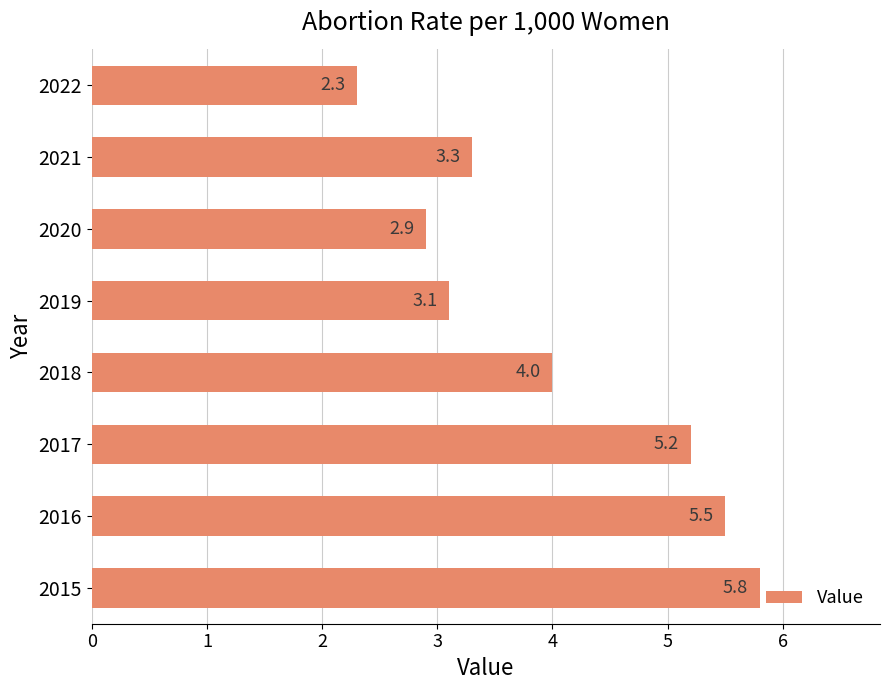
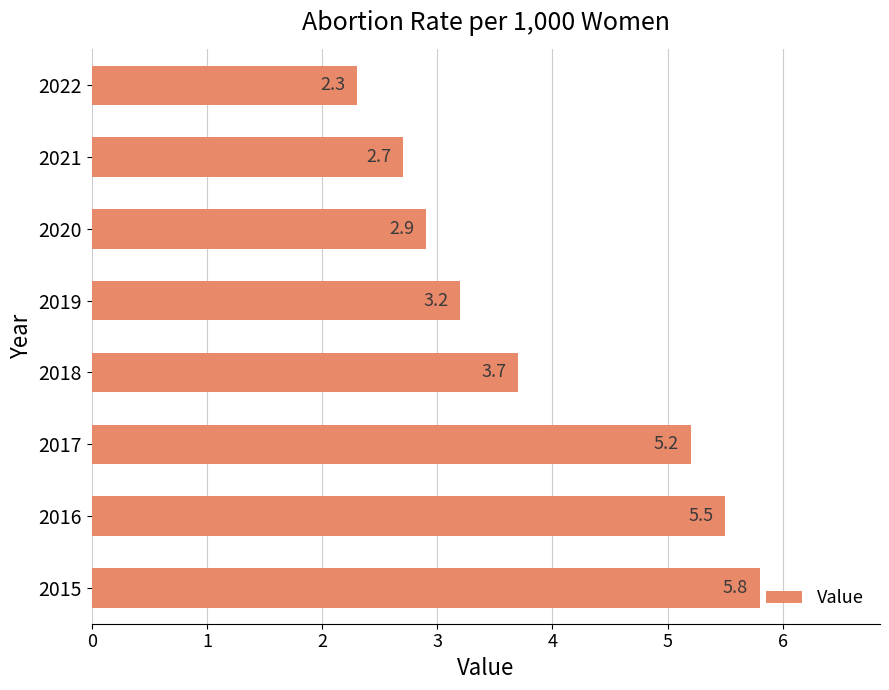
  {
    "2022": 2.3,
-   "2021": 3.3,
+   "2021": 2.7,
    "2020": 2.9,
-   "2019": 3.1,
-   "2018": 4.0,
+   "2019": 3.2,
+   "2018": 3.7,
    "2017": 5.2,
    "2016": 5.5,
    "2015": 5.8
  }
